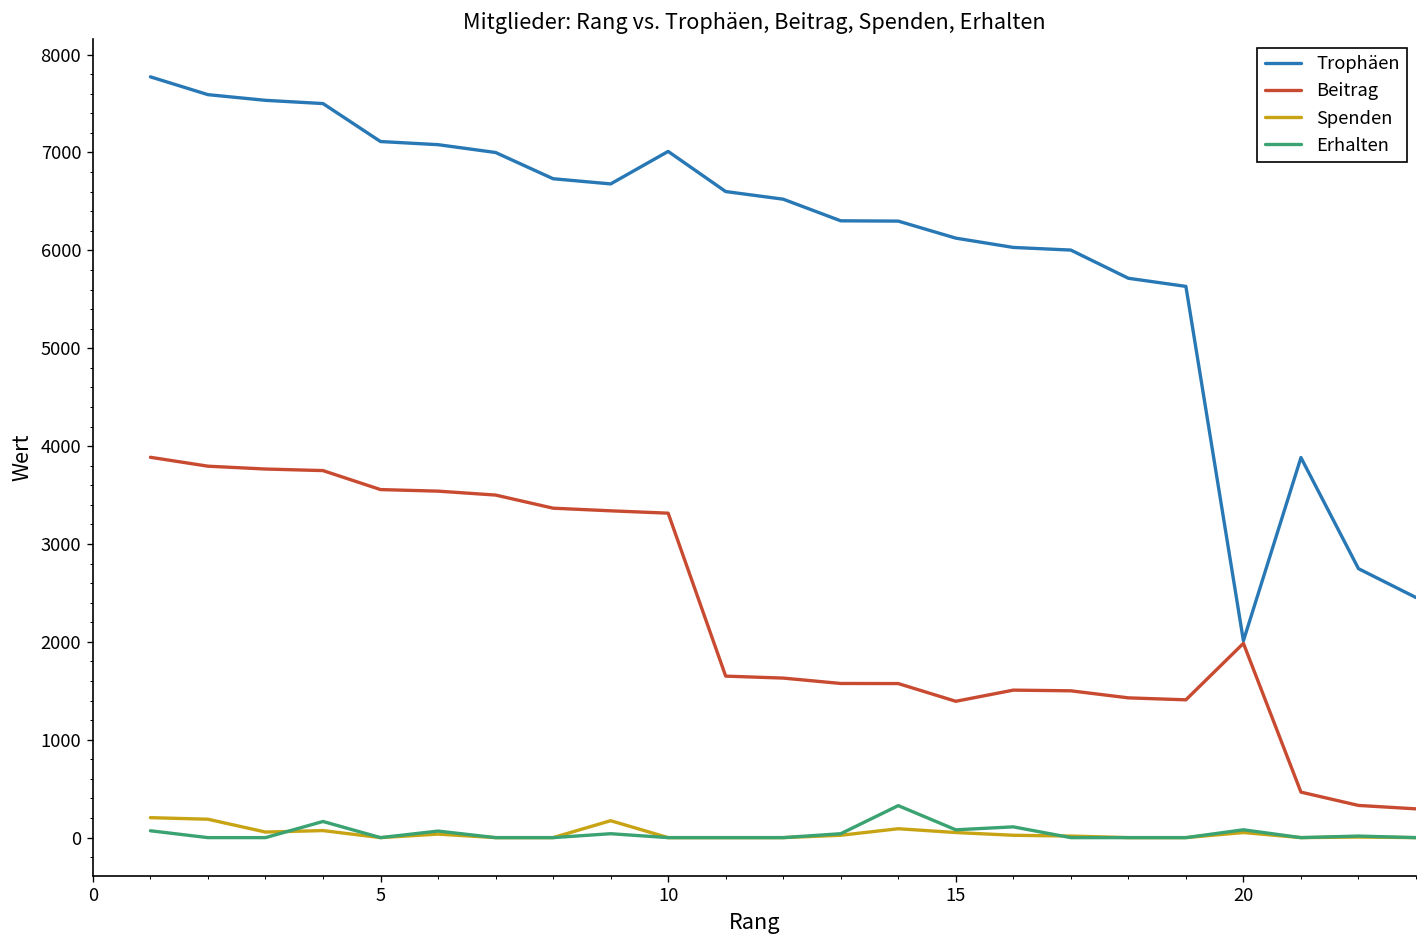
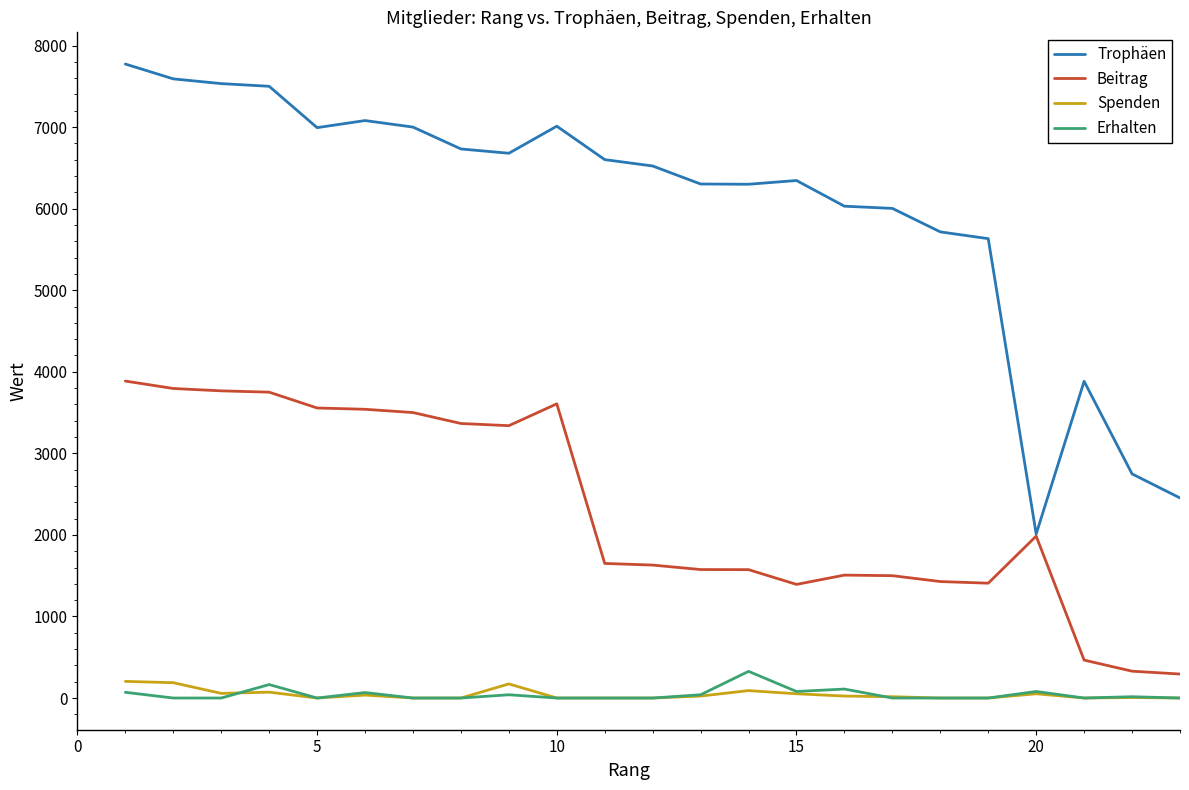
  {
    "Trophäen": {
-     "5": 7100,
+     "5": 7000,
      "10": 7000,
-     "15": 6100
+     "15": 6300
    },
    "Beitrag": {
      "5": 3600,
-     "10": 3300,
+     "10": 3600,
      "15": 1400
    }
  }
